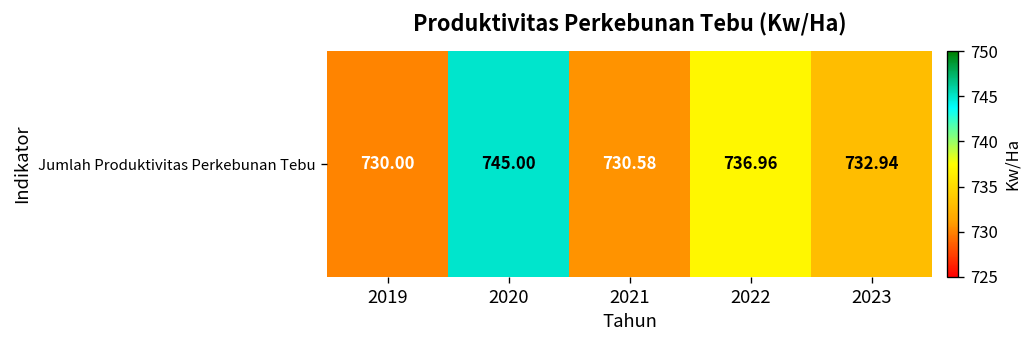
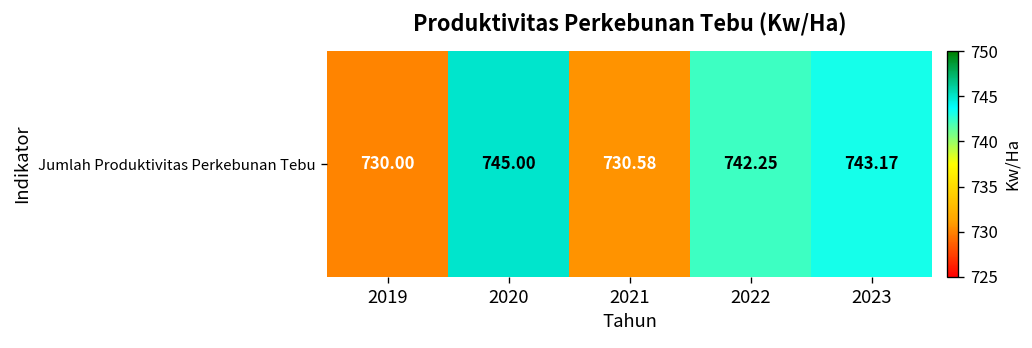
  {
    "Jumlah Produktivitas Perkebunan Tebu": {
      "2019": 730.00,
      "2020": 745.00,
      "2021": 730.58,
-     "2022": 736.96,
-     "2023": 732.94
+     "2022": 742.25,
+     "2023": 743.17
    }
  }
